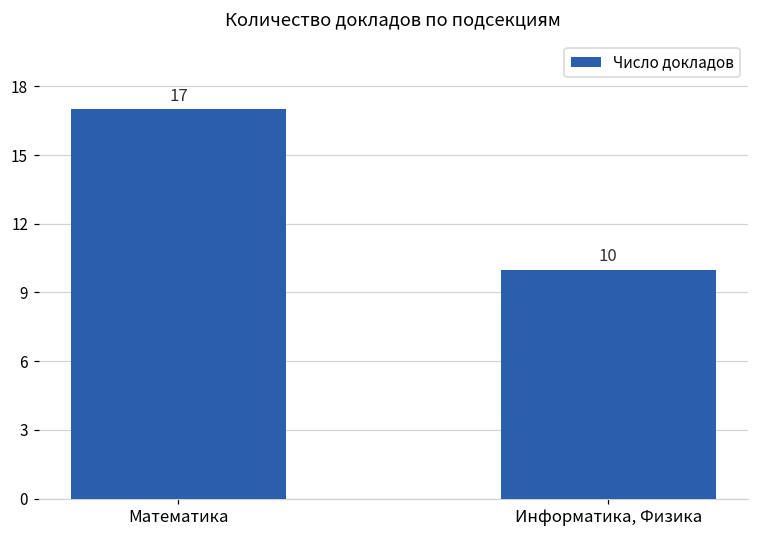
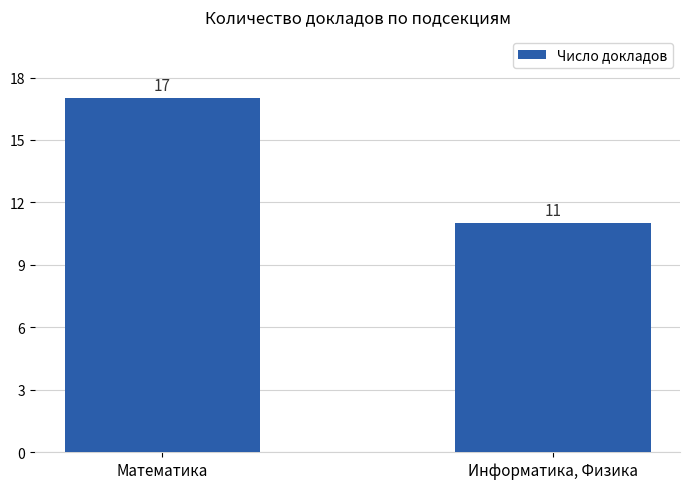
  {
    "Математика": 17,
-   "Информатика, Физика": 10
+   "Информатика, Физика": 11
  }
